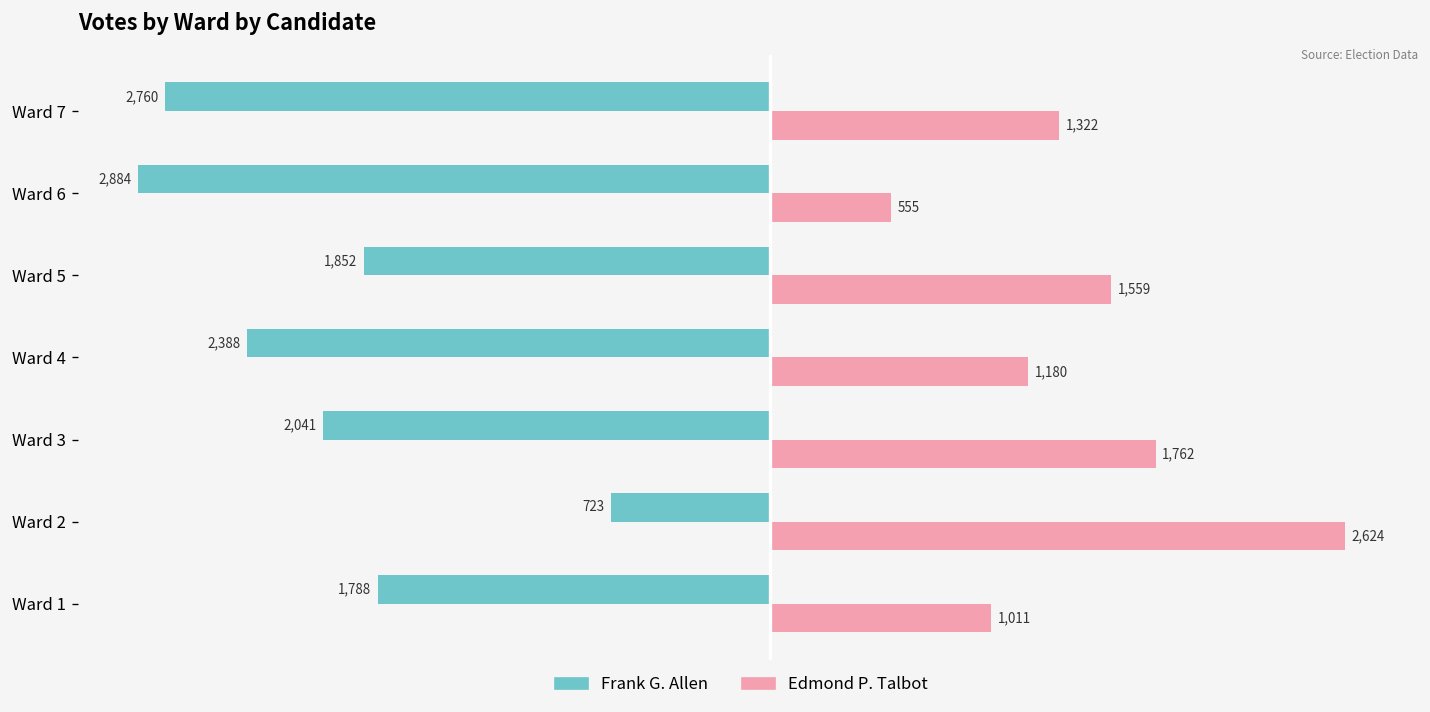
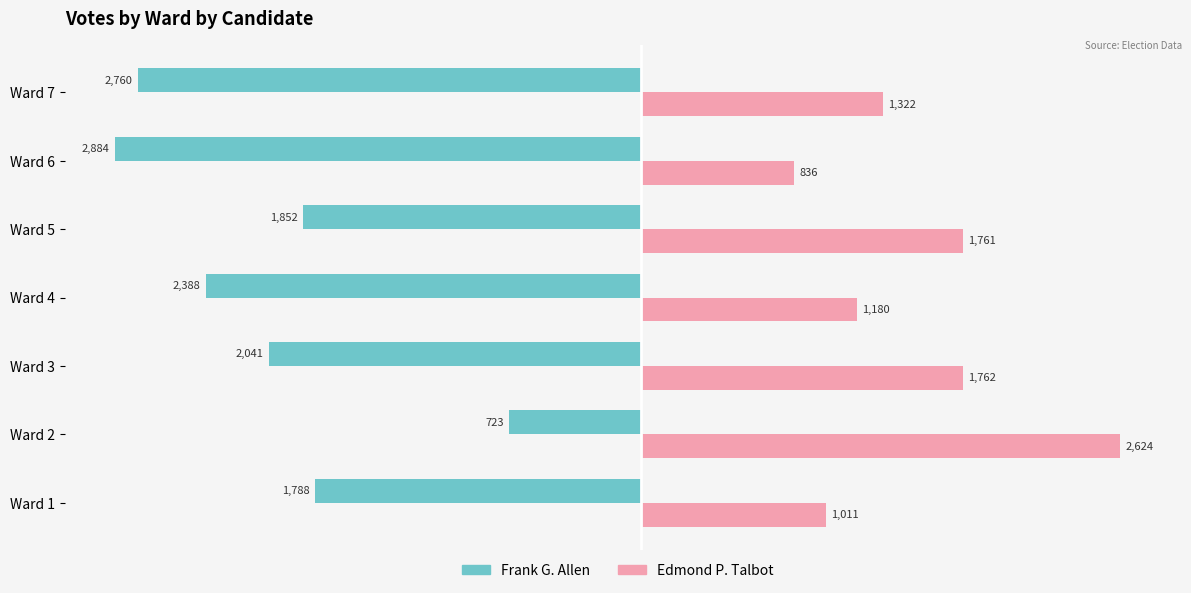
  {
    "Edmond P. Talbot": {
      "Ward 7": "1,322",
-     "Ward 6": "555",
-     "Ward 5": "1,559",
+     "Ward 6": "836",
+     "Ward 5": "1,761",
      "Ward 4": "1,180",
      "Ward 3": "1,762",
      "Ward 2": "2,624",
      "Ward 1": "1,011"
    }
  }
